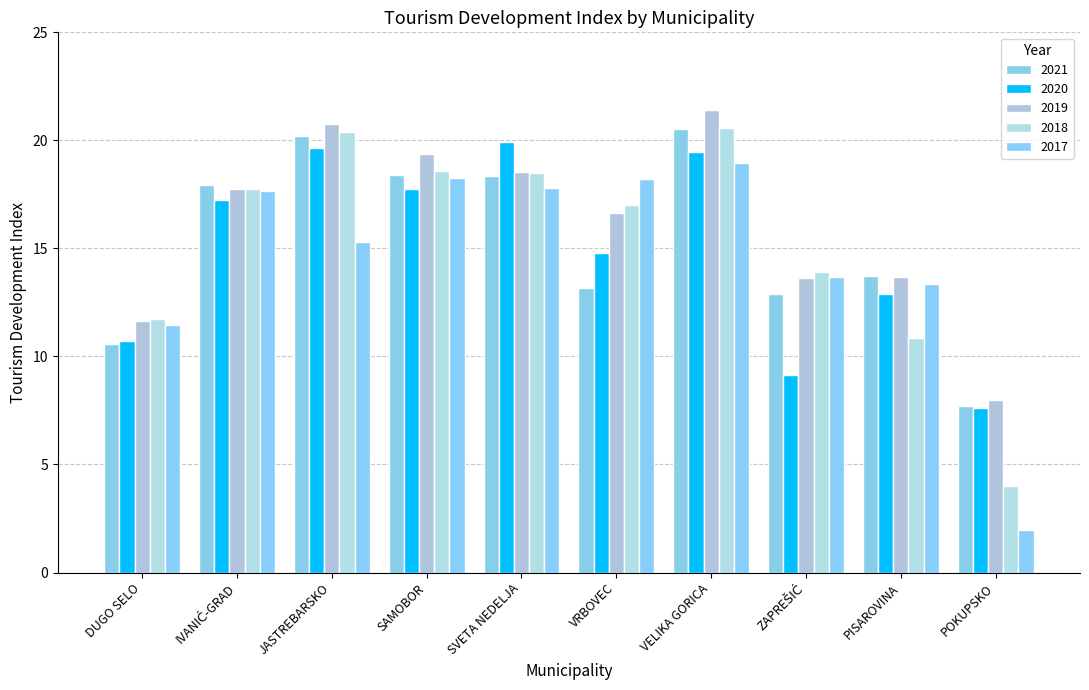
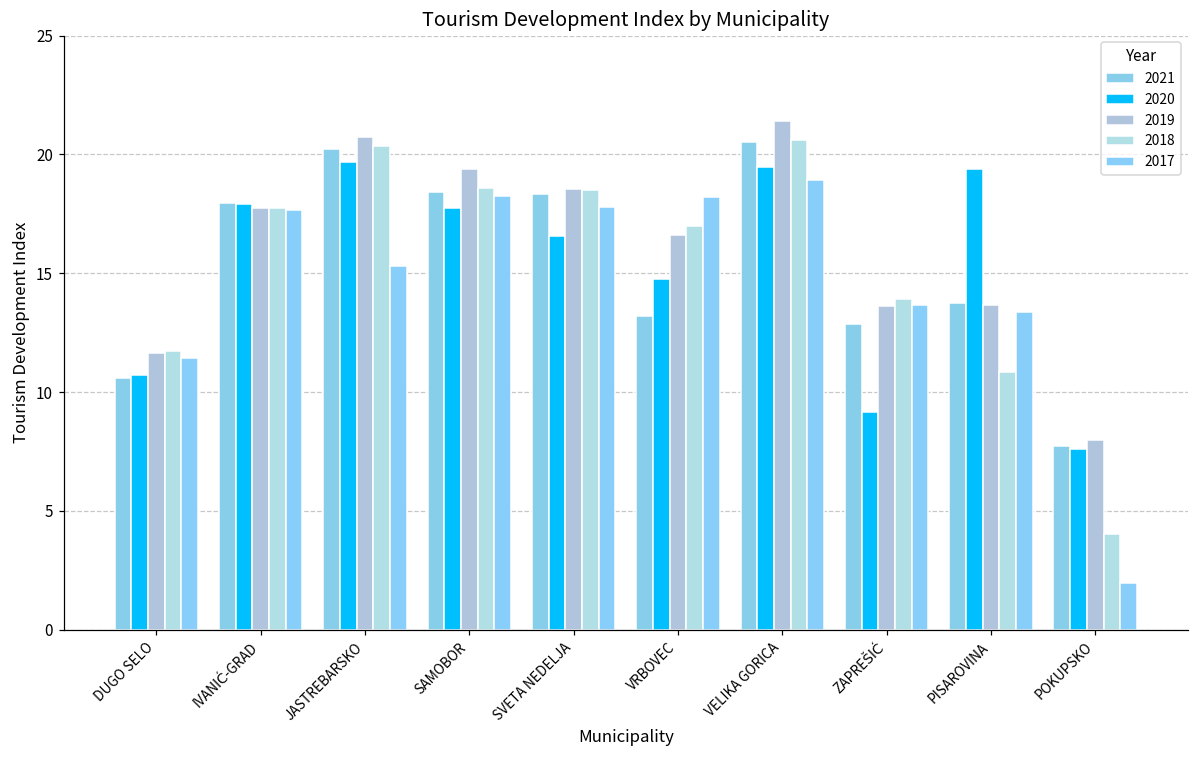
  {
    "2020": {
      "DUGO SELO": 10.7,
-     "IVANIĆ-GRAD": 17.2,
+     "IVANIĆ-GRAD": 17.9,
      "JASTREBARSKO": 19.7,
      "SAMOBOR": 17.8,
-     "SVETA NEDELJA": 19.9,
+     "SVETA NEDELJA": 16.6,
      "VRBOVEC": 14.8,
      "VELIKA GORICA": 19.5,
      "ZAPREŠIĆ": 9.2,
-     "PISAROVINA": 12.9,
+     "PISAROVINA": 19.4,
      "POKUPSKO": 7.6
    }
  }
